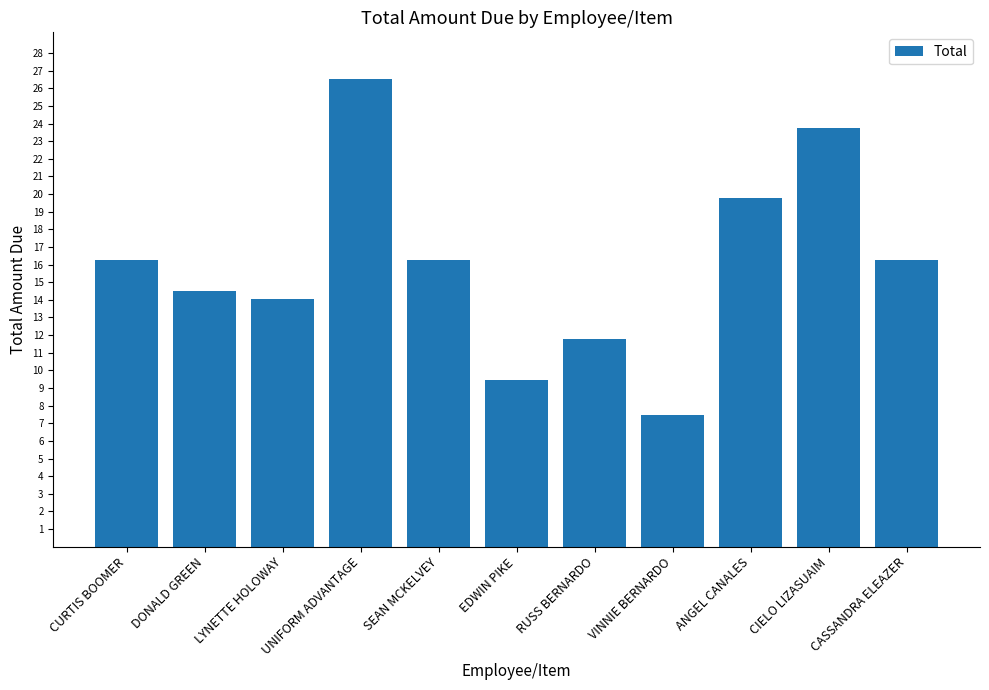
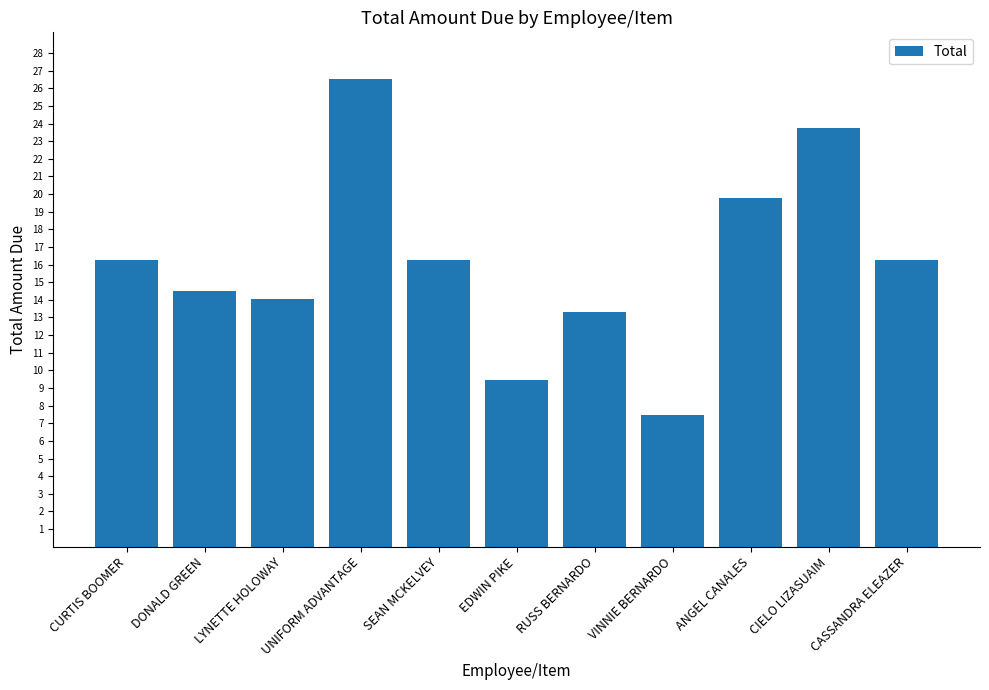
  {
    "CURTIS BOOMER": 16.3,
    "DONALD GREEN": 14.5,
    "LYNETTE HOLOWAY": 14.0,
    "UNIFORM ADVANTAGE": 26.5,
    "SEAN MCKELVEY": 16.3,
    "EDWIN PIKE": 9.4,
-   "RUSS BERNARDO": 11.8,
+   "RUSS BERNARDO": 13.3,
    "VINNIE BERNARDO": 7.5,
    "ANGEL CANALES": 19.8,
    "CIELO LIZASUAIM": 23.8,
    "CASSANDRA ELEAZER": 16.3
  }
